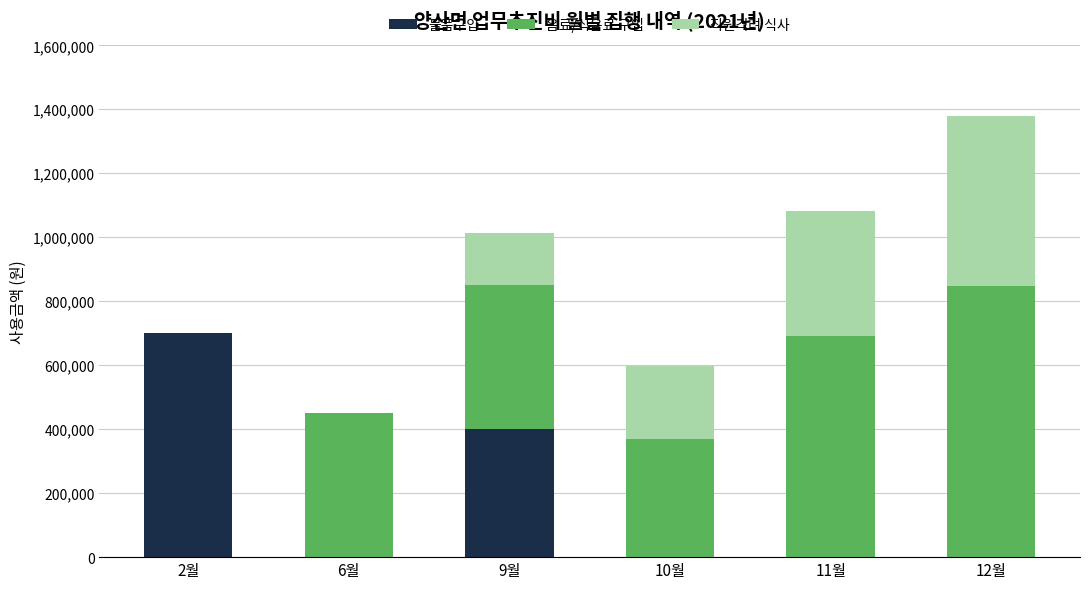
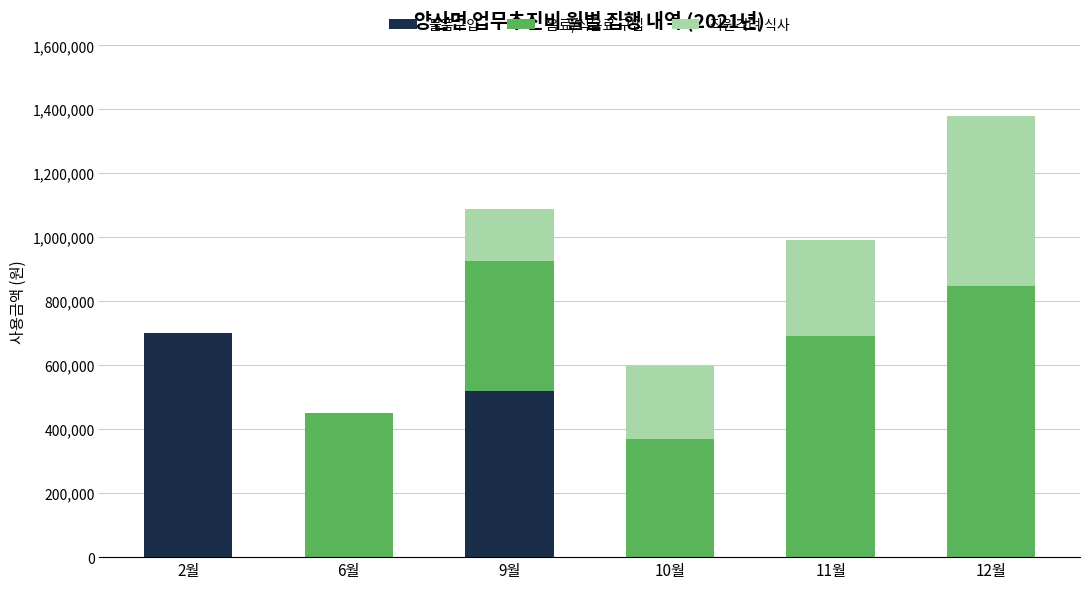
  {
    "물품구입": {
      "2월": "700,000",
      "6월": "0",
-     "9월": "400,000",
+     "9월": "520,000",
      "10월": "0",
      "11월": "0",
      "12월": "0"
    },
    "음료/식음료 구입": {
      "2월": "0",
      "6월": "450,000",
-     "9월": "450,000",
+     "9월": "410,000",
      "10월": "370,000",
      "11월": "690,000",
      "12월": "850,000"
    },
    "직원격려 식사": {
      "2월": "0",
      "6월": "0",
      "9월": "160,000",
      "10월": "230,000",
-     "11월": "390,000",
+     "11월": "300,000",
      "12월": "530,000"
    }
  }
